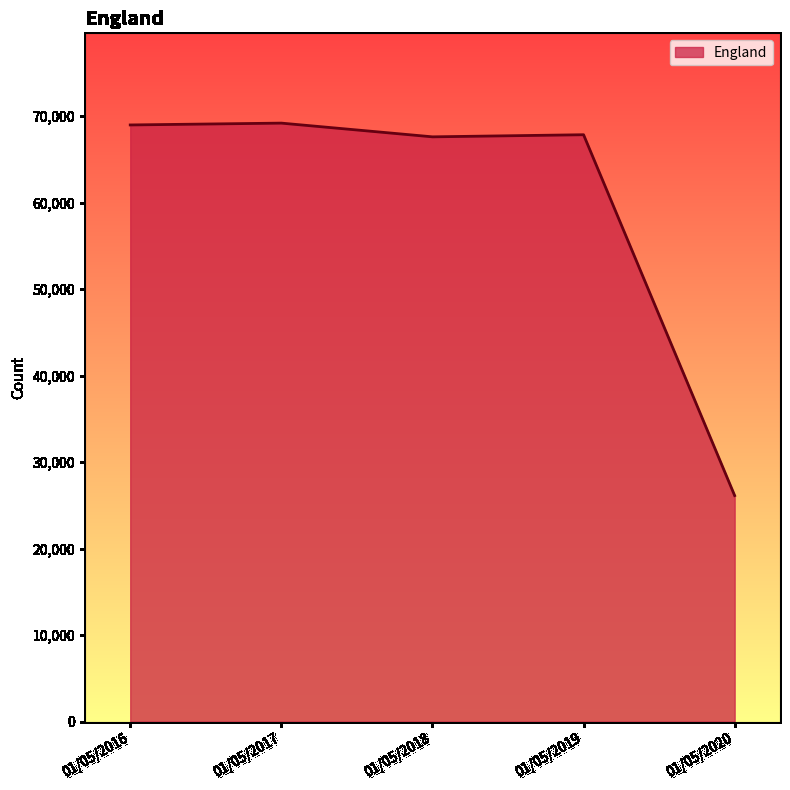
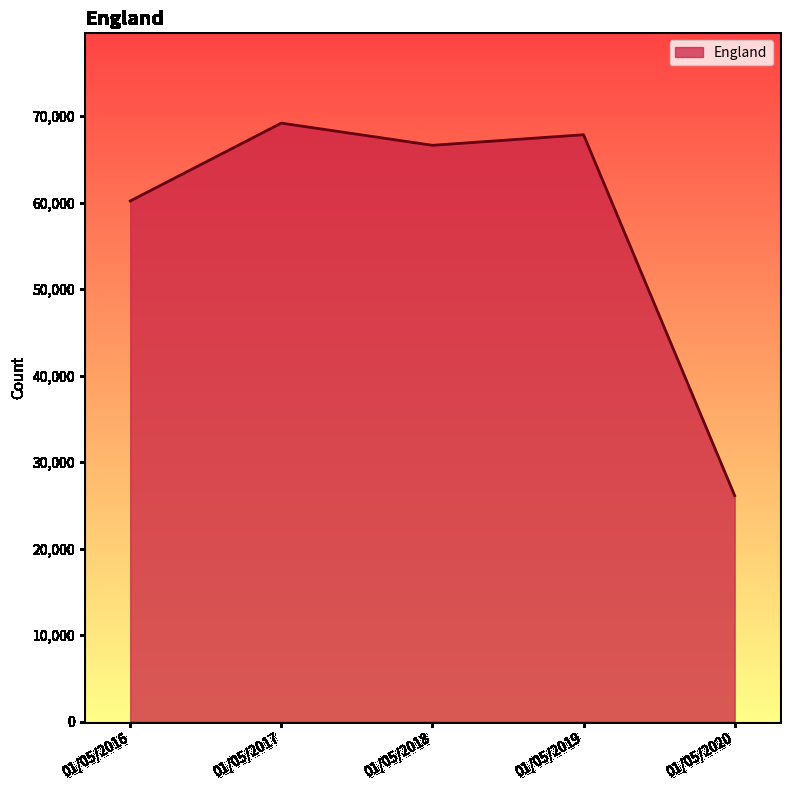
  {
-   "01/05/2016": "69,000",
+   "01/05/2016": "60,000",
    "01/05/2017": "69,000",
-   "01/05/2018": "68,000",
+   "01/05/2018": "67,000",
    "01/05/2019": "68,000",
    "01/05/2020": "26,000"
  }
